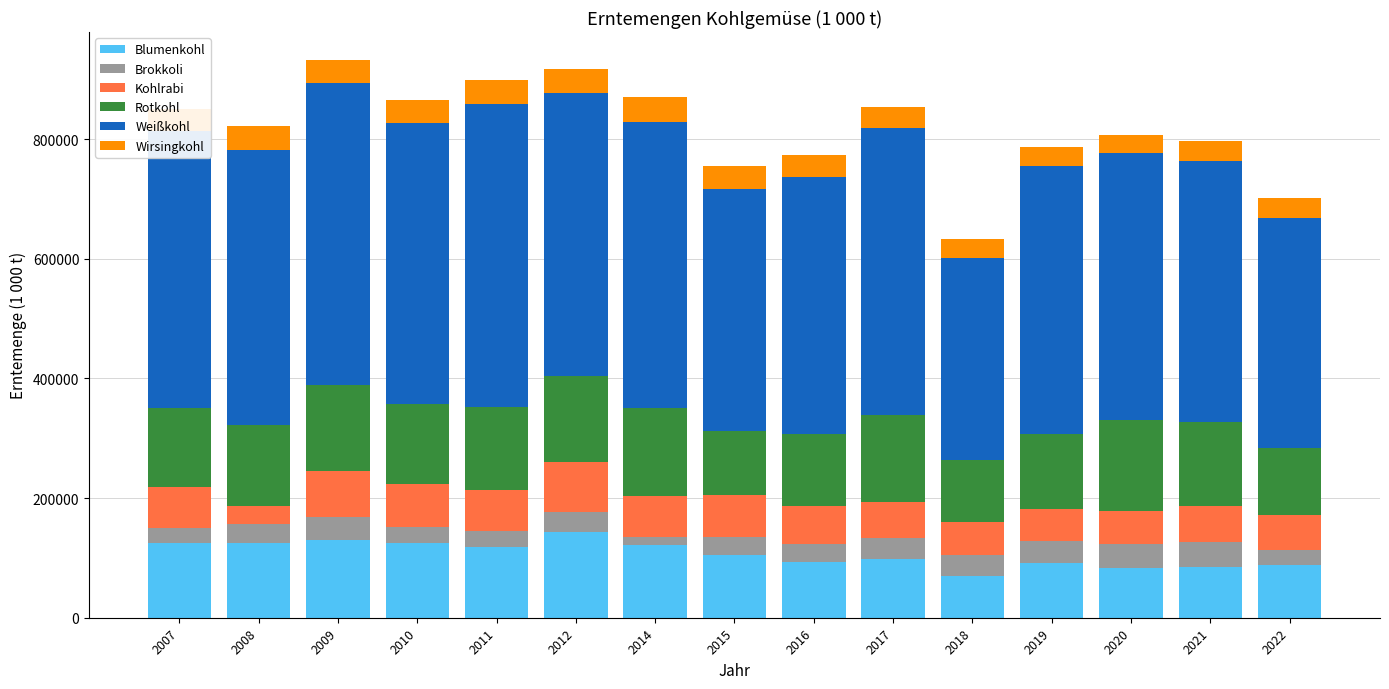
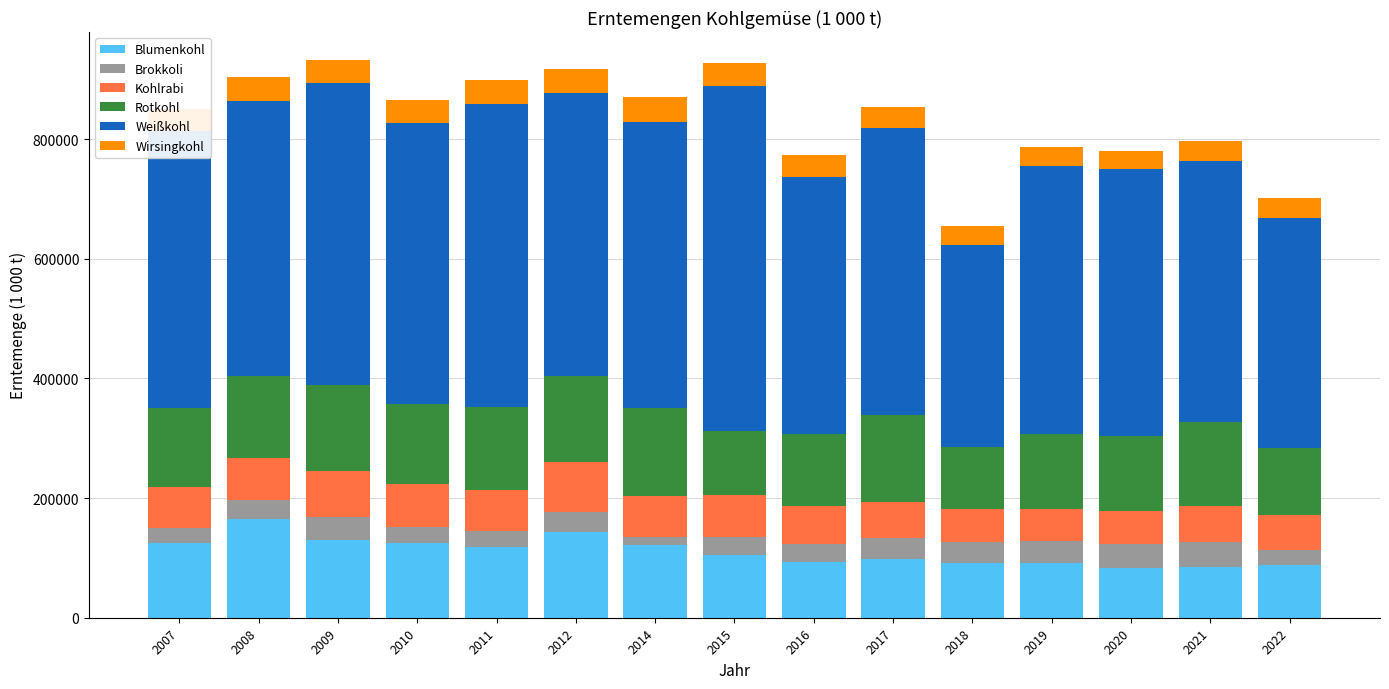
  {
    "Blumenkohl": {
      "2007": 120000,
-     "2008": 130000,
+     "2008": 170000,
      "2009": 130000,
      "2010": 120000,
      "2011": 120000,
      "2012": 140000,
      "2014": 120000,
      "2015": 110000,
      "2016": 90000,
      "2017": 100000,
-     "2018": 70000,
+     "2018": 90000,
      "2019": 90000,
      "2020": 80000,
      "2021": 80000,
      "2022": 90000
    },
    "Brokkoli": {
      "2007": 30000,
      "2008": 30000,
      "2009": 40000,
      "2010": 30000,
      "2011": 30000,
      "2012": 30000,
      "2014": 10000,
      "2015": 30000,
      "2016": 30000,
      "2017": 30000,
      "2018": 40000,
      "2019": 40000,
      "2020": 40000,
      "2021": 40000,
      "2022": 30000
    },
    "Kohlrabi": {
      "2007": 70000,
-     "2008": 30000,
+     "2008": 70000,
      "2009": 80000,
      "2010": 70000,
      "2011": 70000,
      "2012": 80000,
      "2014": 70000,
      "2015": 70000,
      "2016": 60000,
      "2017": 60000,
      "2018": 60000,
      "2019": 50000,
      "2020": 60000,
      "2021": 60000,
      "2022": 60000
    },
    "Rotkohl": {
      "2007": 130000,
      "2008": 140000,
      "2009": 140000,
      "2010": 130000,
      "2011": 140000,
      "2012": 140000,
      "2014": 150000,
      "2015": 110000,
      "2016": 120000,
      "2017": 150000,
      "2018": 100000,
      "2019": 120000,
-     "2020": 150000,
+     "2020": 120000,
      "2021": 140000,
      "2022": 110000
    },
    "Weißkohl": {
      "2008": 460000,
      "2009": 510000,
      "2010": 470000,
      "2011": 510000,
      "2012": 470000,
      "2014": 480000,
-     "2015": 400000,
+     "2015": 580000,
      "2016": 430000,
      "2017": 480000,
      "2018": 340000,
      "2019": 450000,
      "2020": 450000,
      "2021": 430000,
      "2022": 380000
    },
    "Wirsingkohl": {
      "2008": 40000,
      "2009": 40000,
      "2010": 40000,
      "2011": 40000,
      "2012": 40000,
      "2014": 40000,
      "2015": 40000,
      "2016": 40000,
      "2017": 40000,
      "2018": 30000,
      "2019": 30000,
      "2020": 30000,
      "2021": 30000,
      "2022": 30000
    }
  }
